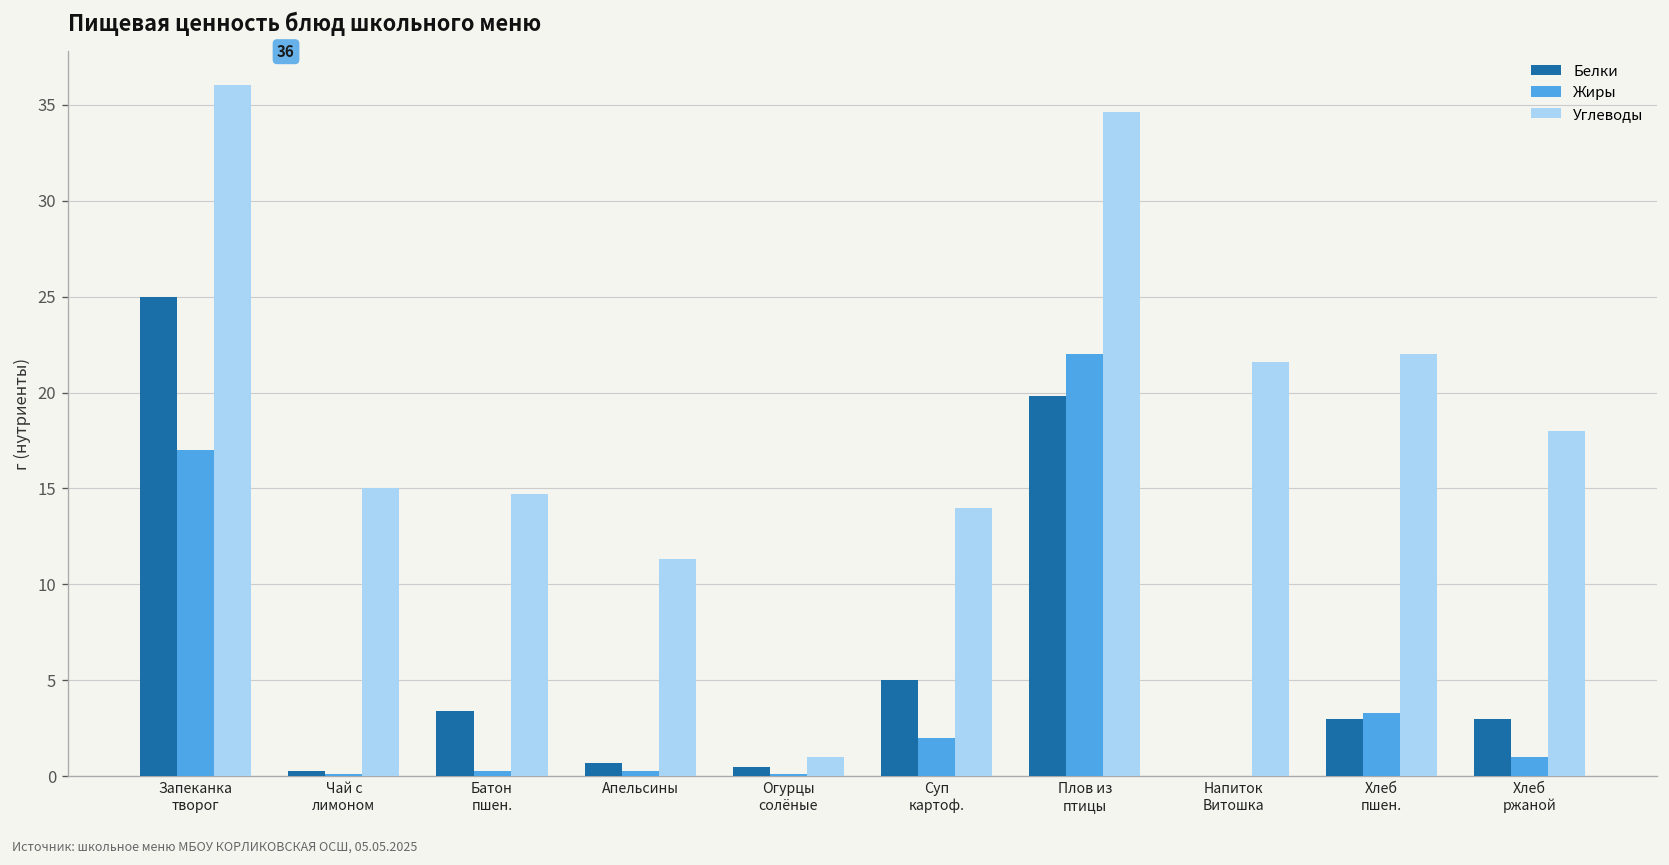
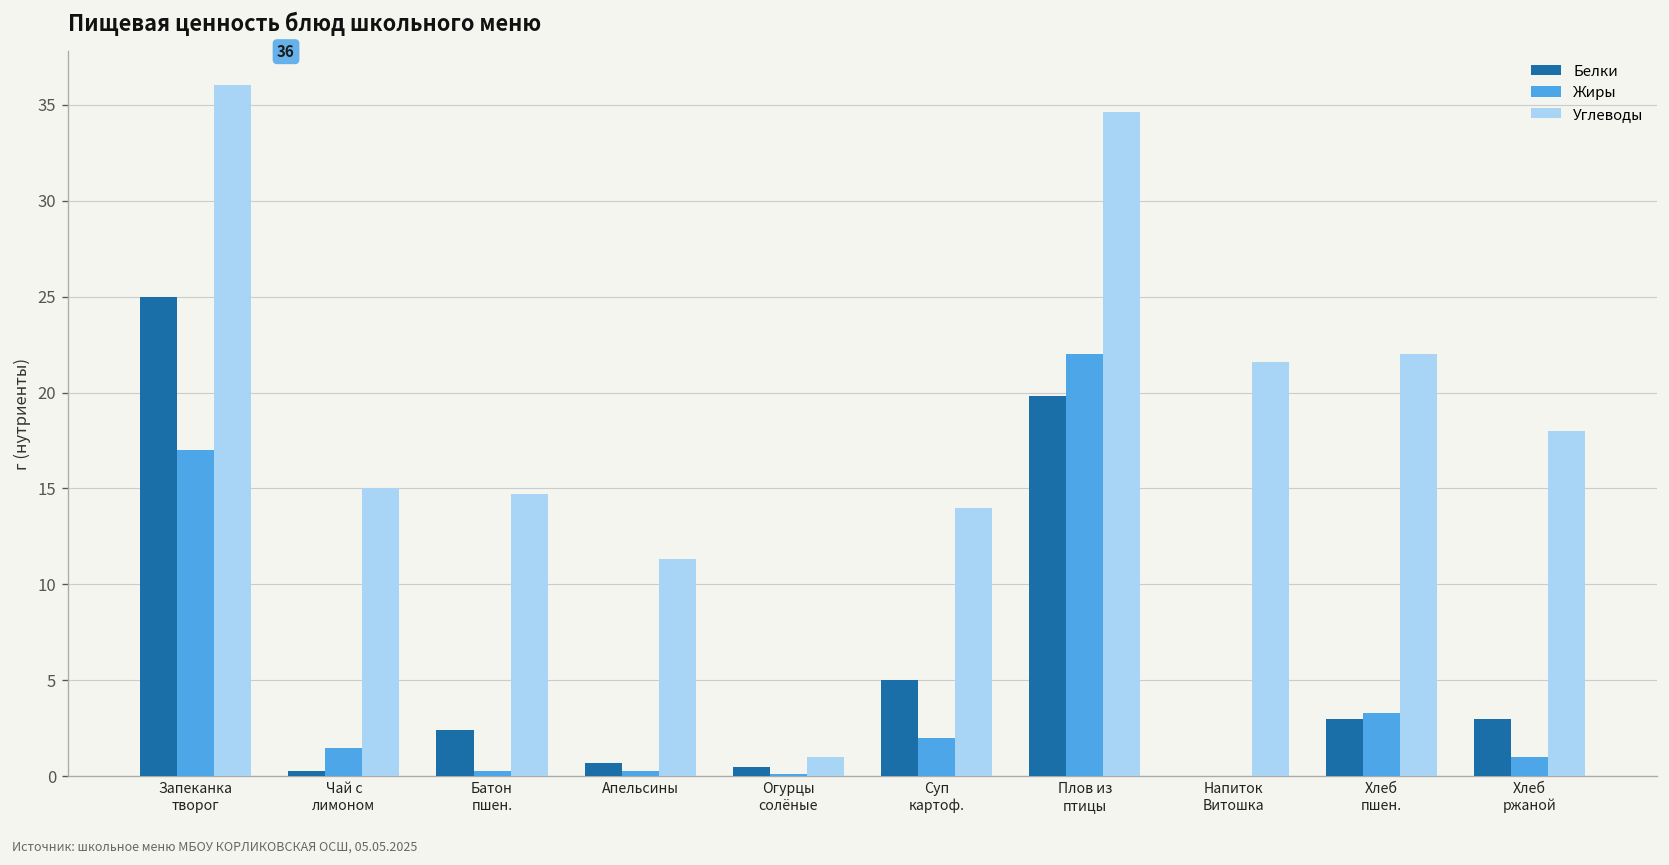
  {
    "Белки": {
      "Запеканка творог": 25.0,
      "Чай с лимоном": 0.3,
-     "Батон пшен.": 3.4,
+     "Батон пшен.": 2.4,
      "Апельсины": 0.7,
      "Огурцы солёные": 0.5,
      "Суп картоф.": 5.0,
      "Плов из птицы": 19.8,
      "Напиток Витошка": 0.0,
      "Хлеб пшен.": 3.0,
      "Хлеб ржаной": 3.0
    },
    "Жиры": {
      "Запеканка творог": 17.0,
-     "Чай с лимоном": 0.1,
+     "Чай с лимоном": 1.5,
      "Батон пшен.": 0.3,
      "Апельсины": 0.3,
      "Суп картоф.": 2.0,
      "Плов из птицы": 22.0,
      "Напиток Витошка": 0.0,
      "Хлеб пшен.": 3.3,
      "Хлеб ржаной": 1.0
    },
    "Углеводы": {
      "Запеканка творог": 36.0,
      "Чай с лимоном": 15.0,
      "Батон пшен.": 14.7,
      "Апельсины": 11.3,
      "Огурцы солёные": 1.0,
      "Суп картоф.": 14.0,
      "Плов из птицы": 34.6,
      "Напиток Витошка": 21.6,
      "Хлеб пшен.": 22.0,
      "Хлеб ржаной": 18.0
    }
  }
